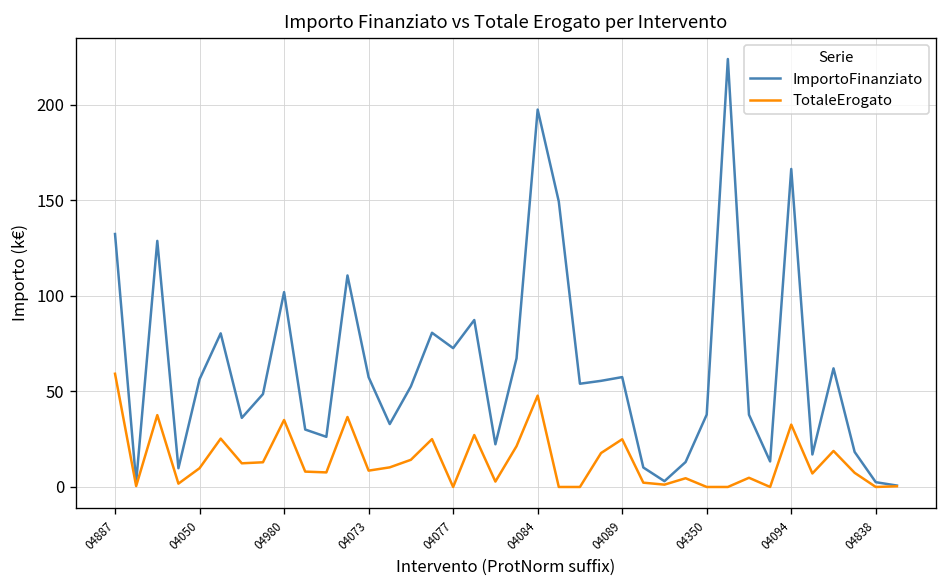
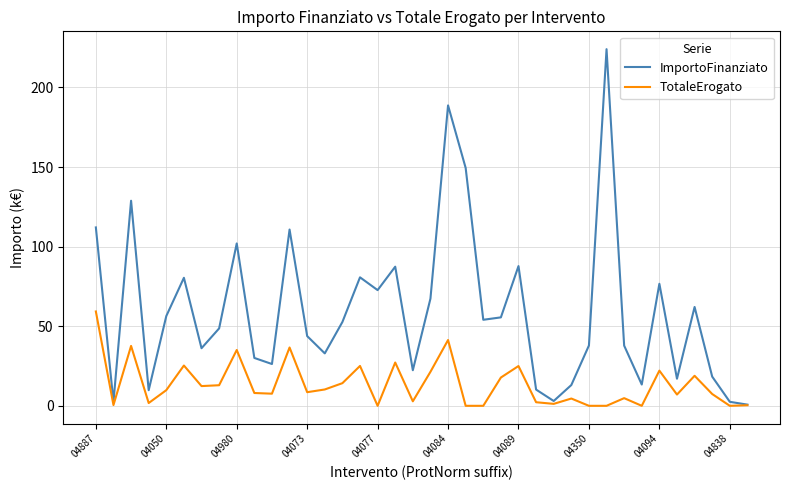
  {
    "ImportoFinanziato": {
-     "04887": 132,
+     "04887": 112,
      "04050": 56,
      "04980": 102,
-     "04073": 57,
+     "04073": 44,
      "04077": 73,
-     "04084": 198,
-     "04089": 58,
+     "04084": 189,
+     "04089": 88,
      "04350": 38,
-     "04094": 166,
+     "04094": 77,
      "04838": 3
    },
    "TotaleErogato": {
      "04887": 59,
      "04050": 10,
      "04980": 35,
      "04073": 9,
      "04077": 0,
-     "04084": 48,
+     "04084": 41,
      "04089": 25,
      "04350": 0,
-     "04094": 33,
+     "04094": 22,
      "04838": 0
    }
  }
